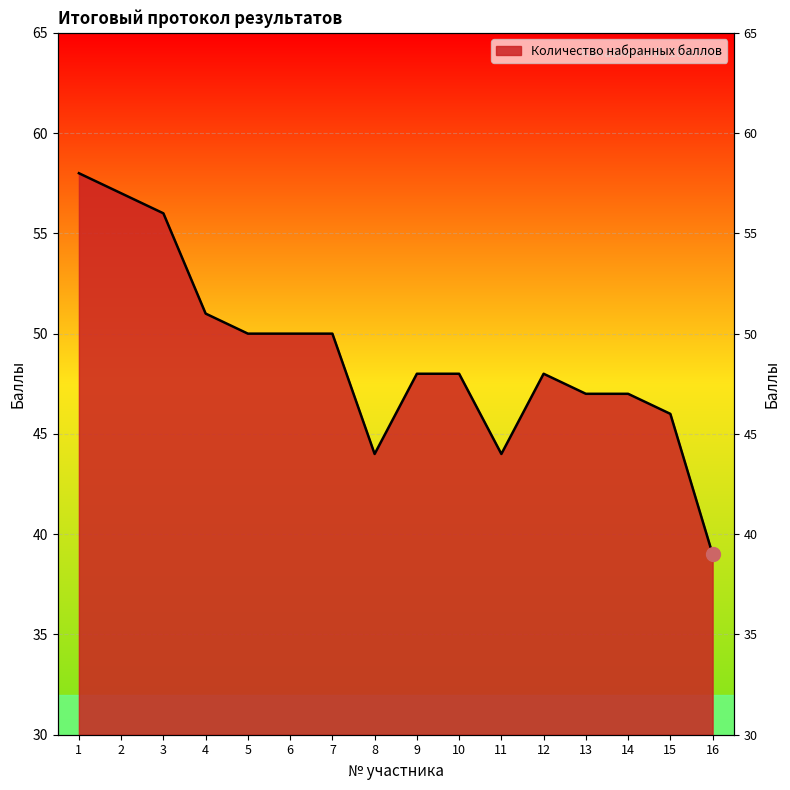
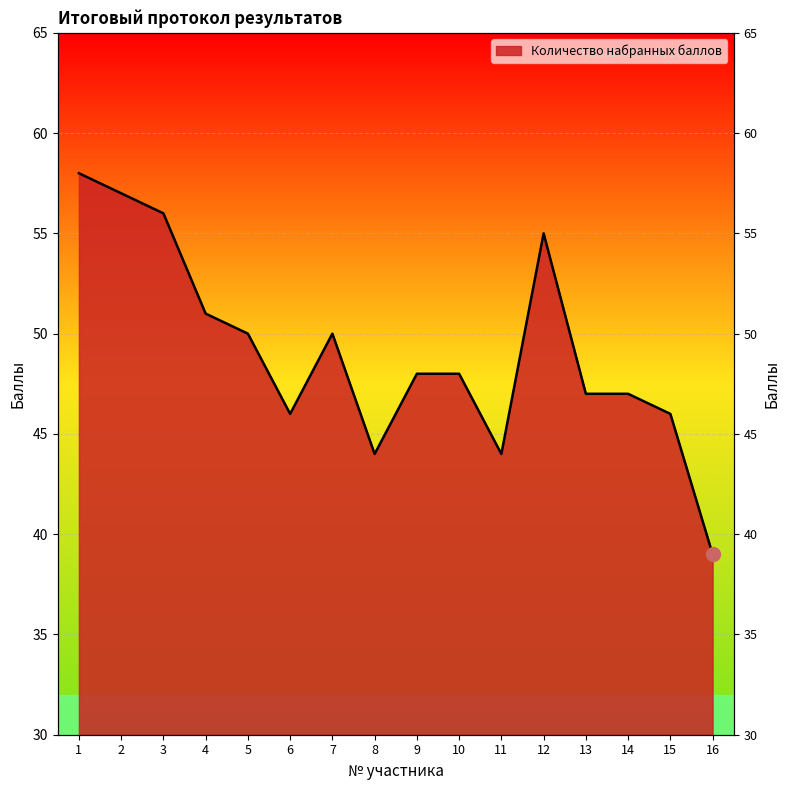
  {
    "Количество набранных баллов": {
      "1": 58,
      "2": 57,
      "3": 56,
      "4": 51,
      "5": 50,
-     "6": 50,
+     "6": 46,
      "7": 50,
      "8": 44,
      "9": 48,
      "10": 48,
      "11": 44,
-     "12": 48,
+     "12": 55,
      "13": 47,
      "14": 47,
      "15": 46
    }
  }
